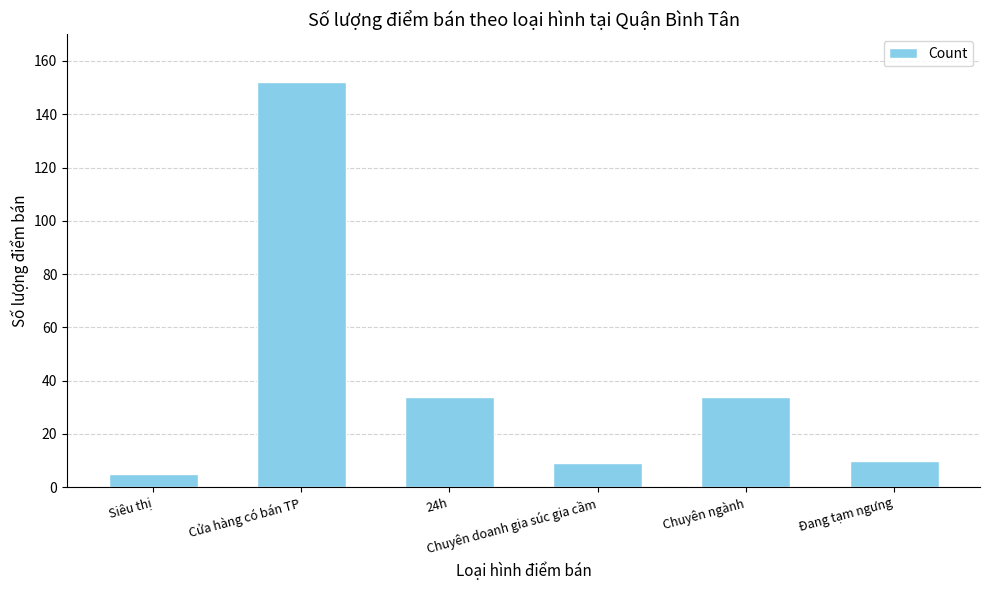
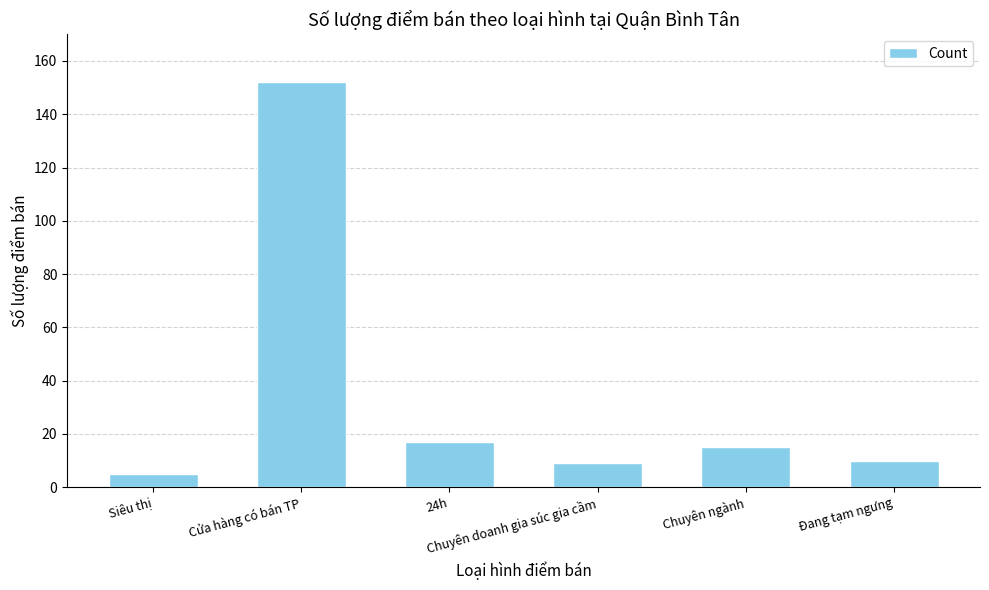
  {
    "Siêu thị": 5,
    "Cửa hàng có bán TP": 152,
-   "24h": 34,
+   "24h": 17,
    "Chuyên doanh gia súc gia cầm": 9,
-   "Chuyên ngành": 34,
+   "Chuyên ngành": 15,
    "Đang tạm ngưng": 10
  }
